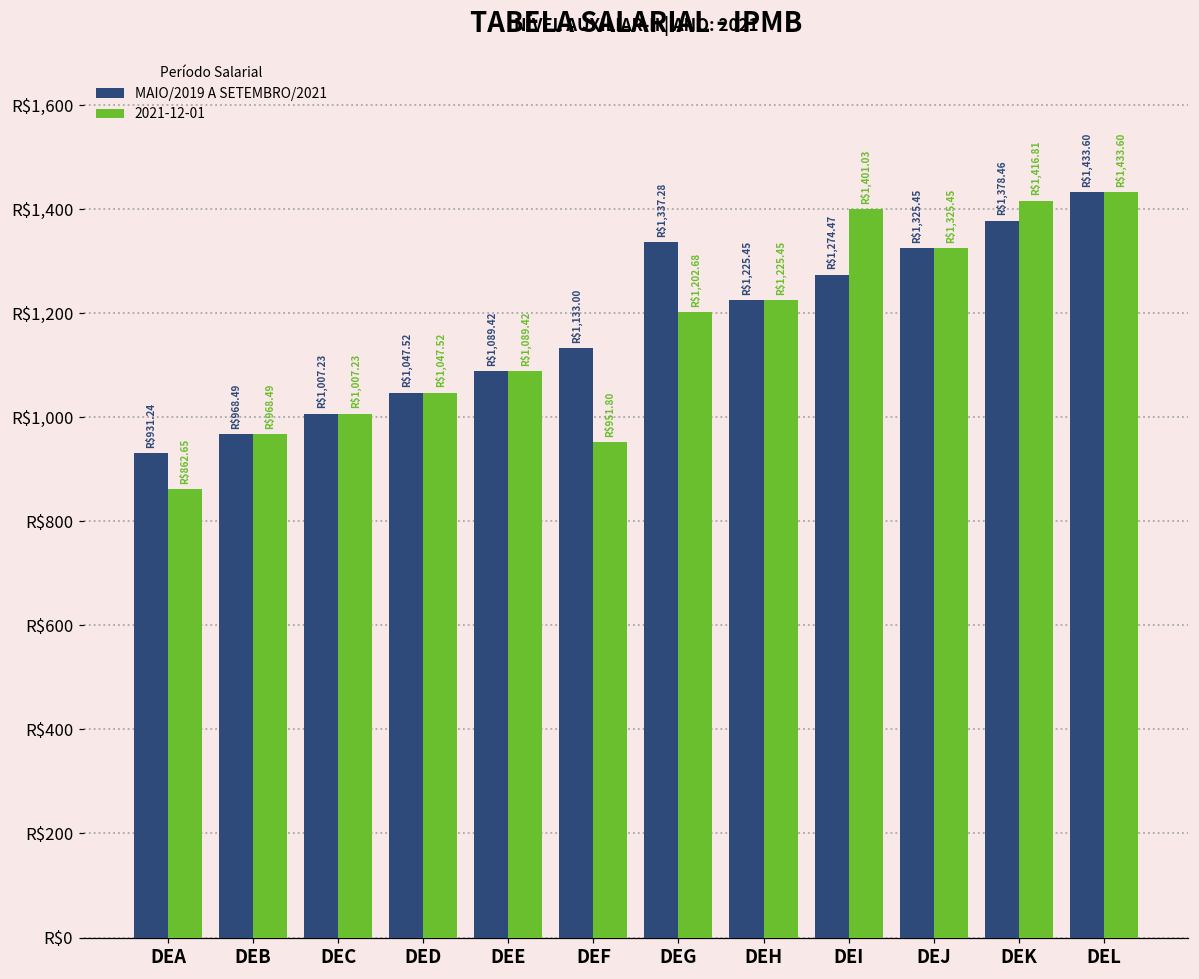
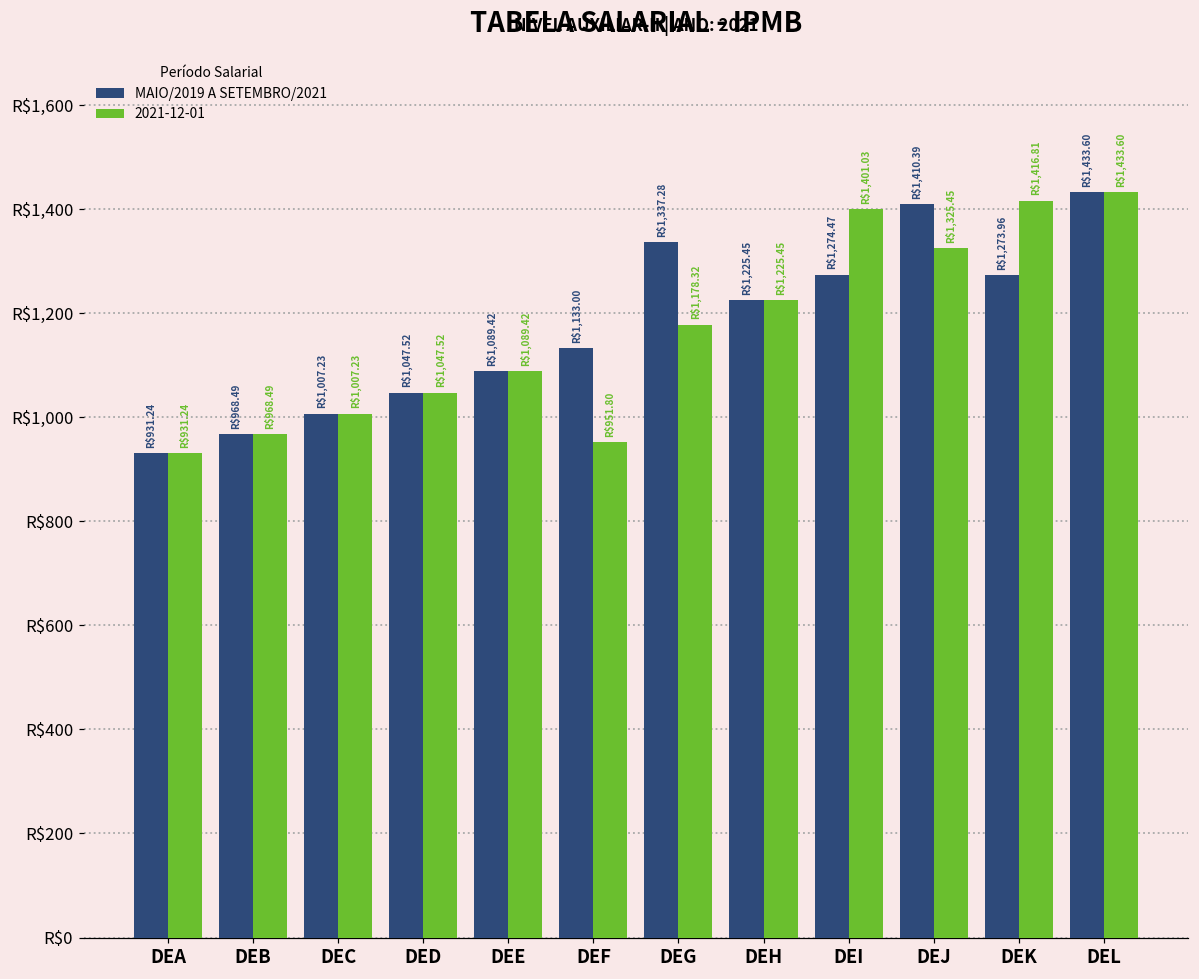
  {
    "MAIO/2019 A SETEMBRO/2021": {
      "DEA": "$931.24",
      "DEB": "$968.49",
      "DEC": "$1,007.23",
      "DED": "$1,047.52",
      "DEE": "$1,089.42",
      "DEF": "$1,133.00",
      "DEG": "$1,337.28",
      "DEH": "$1,225.45",
      "DEI": "$1,274.47",
-     "DEJ": "$1,325.45",
-     "DEK": "$1,378.46",
+     "DEJ": "$1,410.39",
+     "DEK": "$1,273.96",
      "DEL": "$1,433.60"
    },
    "2021-12-01": {
-     "DEA": "$862.65",
+     "DEA": "$931.24",
      "DEB": "$968.49",
      "DEC": "$1,007.23",
      "DED": "$1,047.52",
      "DEE": "$1,089.42",
      "DEF": "$951.80",
-     "DEG": "$1,202.68",
+     "DEG": "$1,178.32",
      "DEH": "$1,225.45",
      "DEI": "$1,401.03",
      "DEJ": "$1,325.45",
      "DEK": "$1,416.81",
      "DEL": "$1,433.60"
    }
  }
